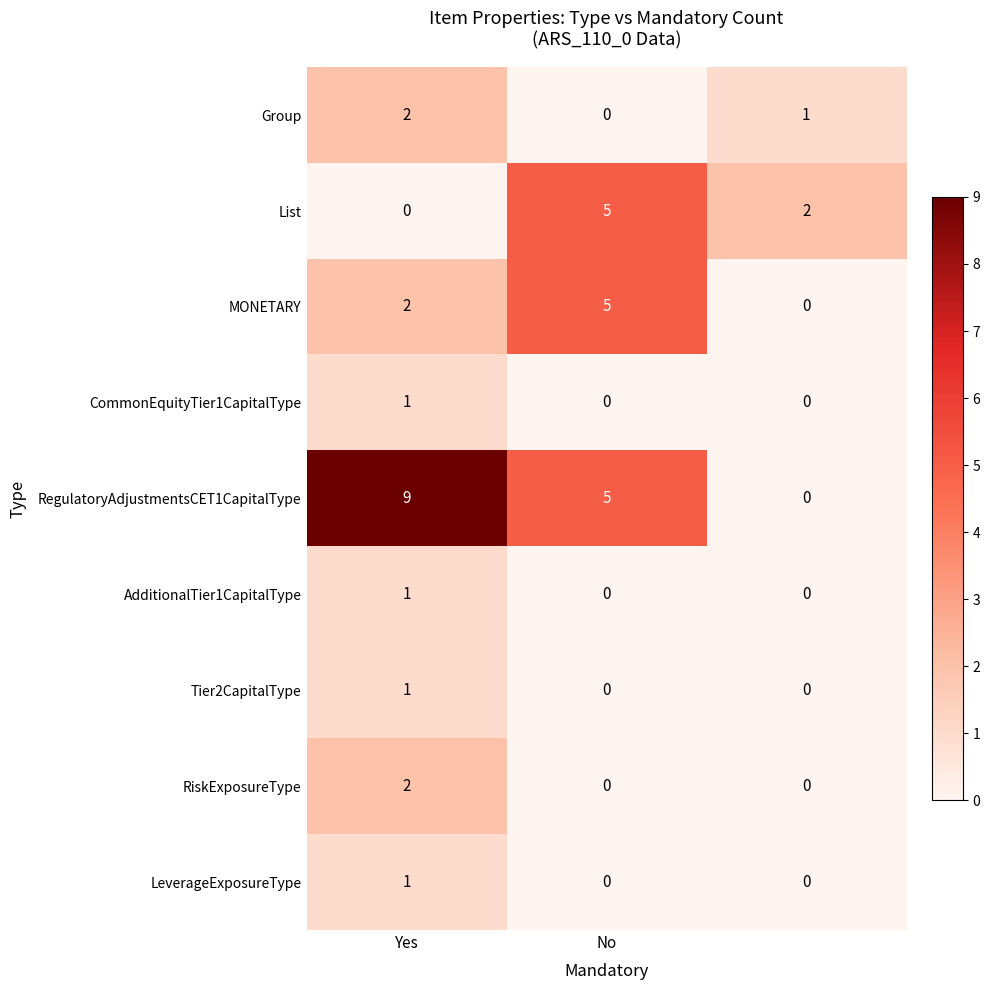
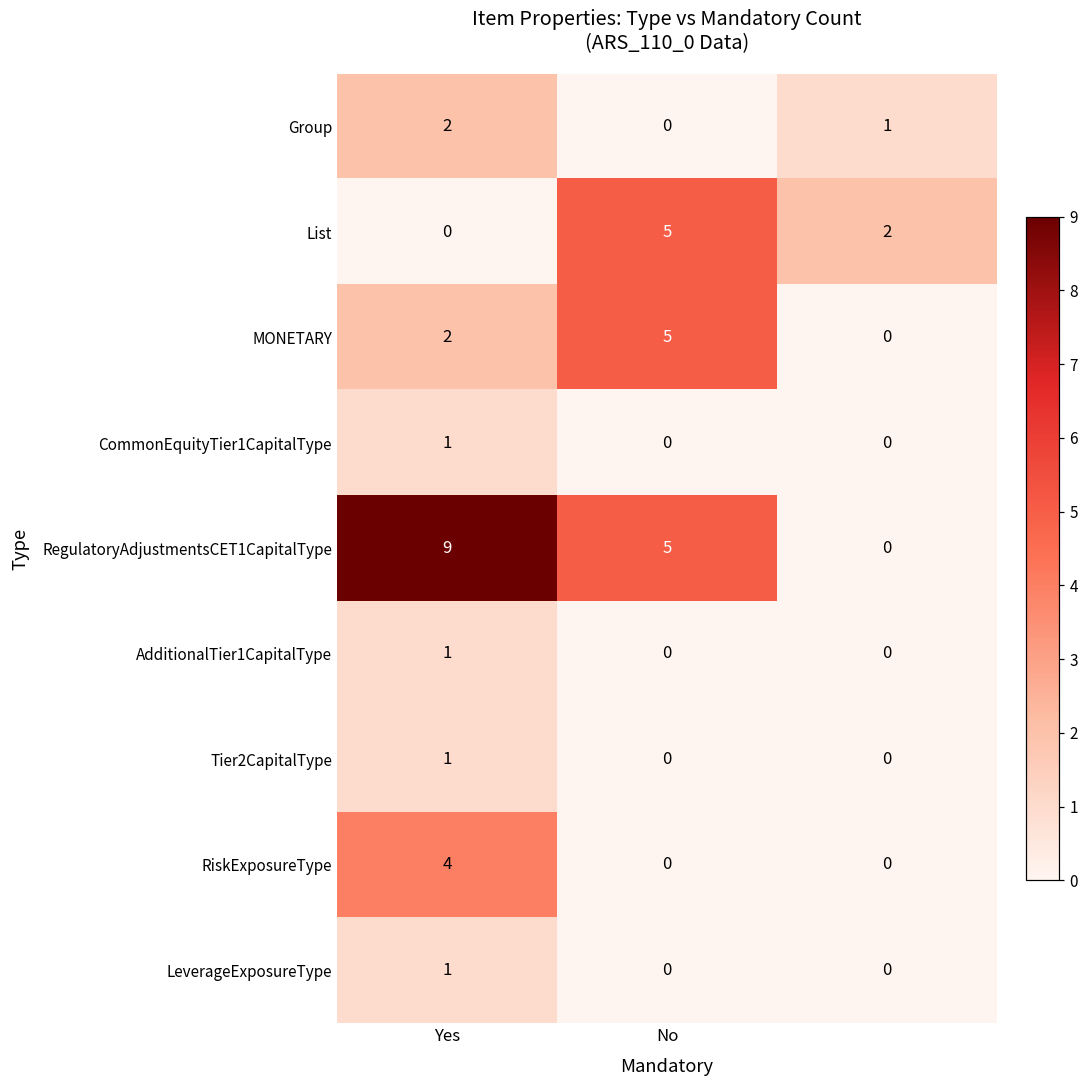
  {
    "Group": {
      "Yes": 2,
      "No": 0
    },
    "List": {
      "Yes": 0,
      "No": 5
    },
    "MONETARY": {
      "Yes": 2,
      "No": 5
    },
    "CommonEquityTier1CapitalType": {
      "Yes": 1,
      "No": 0
    },
    "RegulatoryAdjustmentsCET1CapitalType": {
      "Yes": 9,
      "No": 5
    },
    "AdditionalTier1CapitalType": {
      "Yes": 1,
      "No": 0
    },
    "Tier2CapitalType": {
      "Yes": 1,
      "No": 0
    },
    "RiskExposureType": {
-     "Yes": 2,
+     "Yes": 4,
      "No": 0
    },
    "LeverageExposureType": {
      "Yes": 1,
      "No": 0
    }
  }
